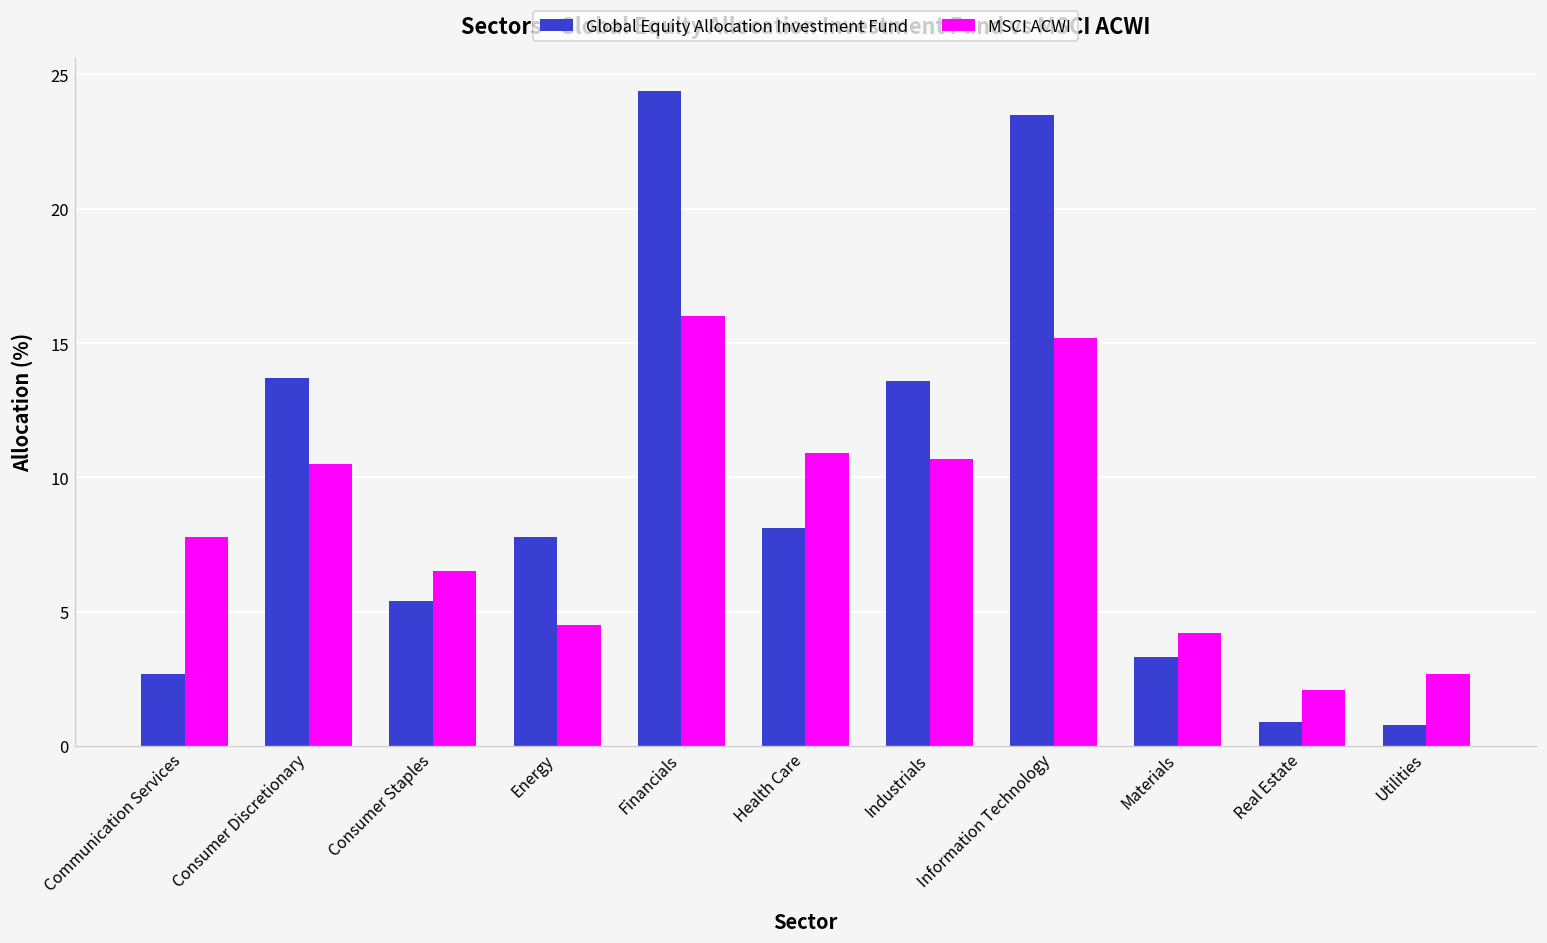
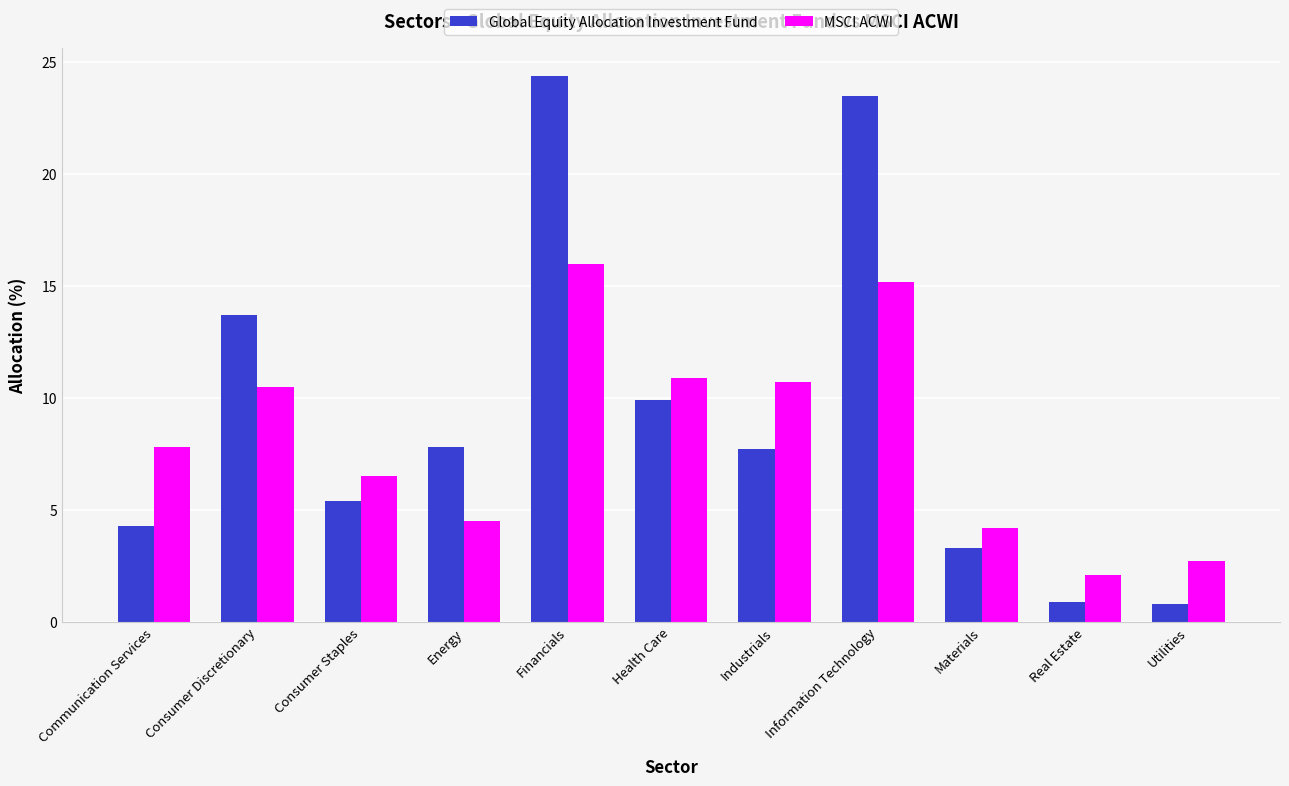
  {
    "Global Equity Allocation Investment Fund": {
-     "Communication Services": 2.7,
+     "Communication Services": 4.3,
      "Consumer Discretionary": 13.7,
      "Consumer Staples": 5.4,
      "Energy": 7.8,
      "Financials": 24.4,
-     "Health Care": 8.1,
-     "Industrials": 13.6,
+     "Health Care": 9.9,
+     "Industrials": 7.7,
      "Information Technology": 23.5,
      "Materials": 3.3,
      "Real Estate": 0.9,
      "Utilities": 0.8
    },
    "MSCI ACWI": {
      "Communication Services": 7.8,
      "Consumer Discretionary": 10.5,
      "Consumer Staples": 6.5,
      "Energy": 4.5,
      "Financials": 16.0,
      "Health Care": 10.9,
      "Industrials": 10.7,
      "Information Technology": 15.2,
      "Materials": 4.2,
      "Real Estate": 2.1,
      "Utilities": 2.7
    }
  }
